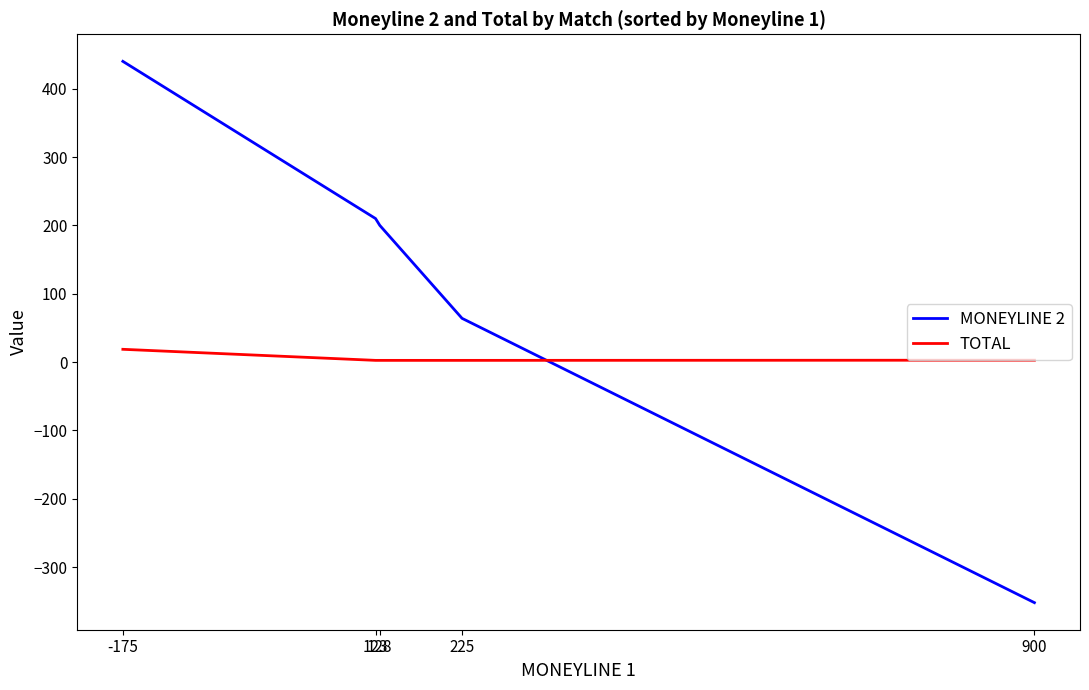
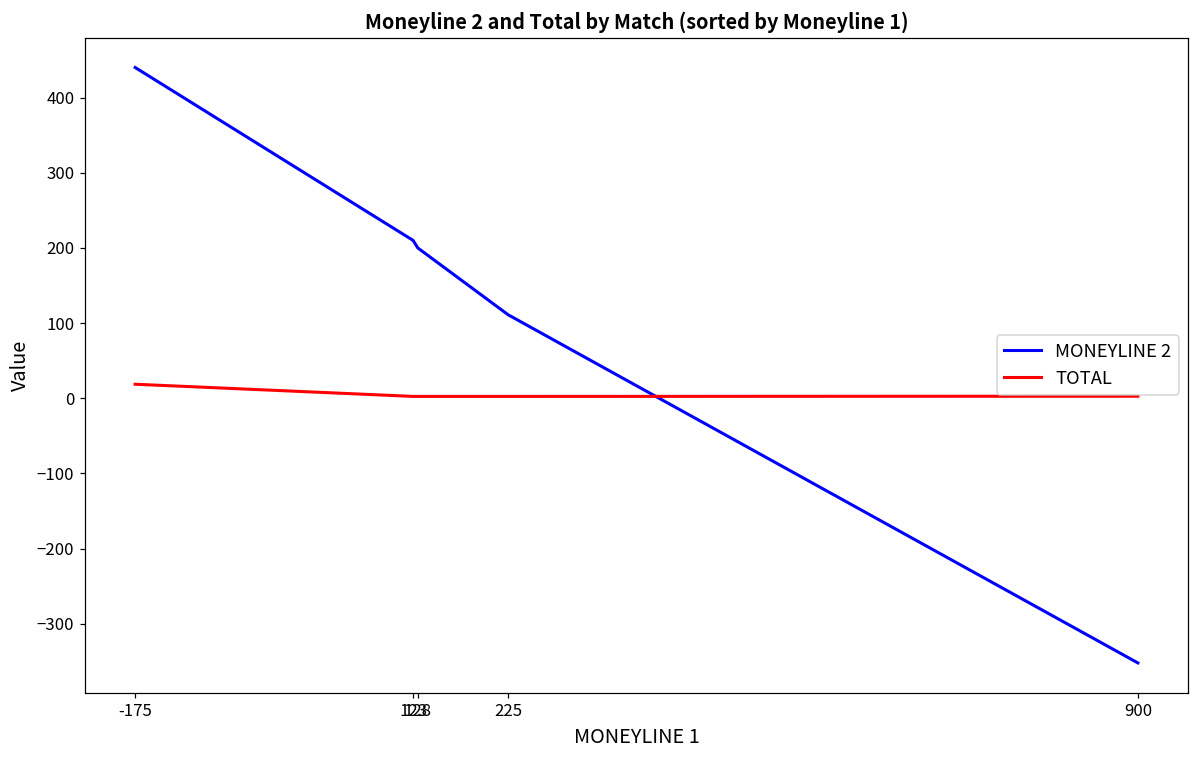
  {
    "MONEYLINE 2": {
      "-175": 440,
-     "225": 60,
+     "225": 110,
      "900": -350
    },
    "TOTAL": {
      "-175": 20,
      "225": 0,
      "900": 0
    }
  }
